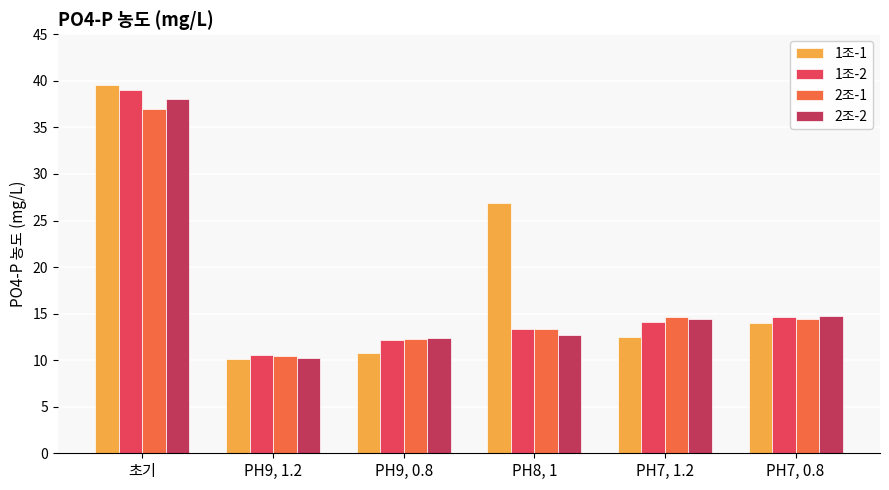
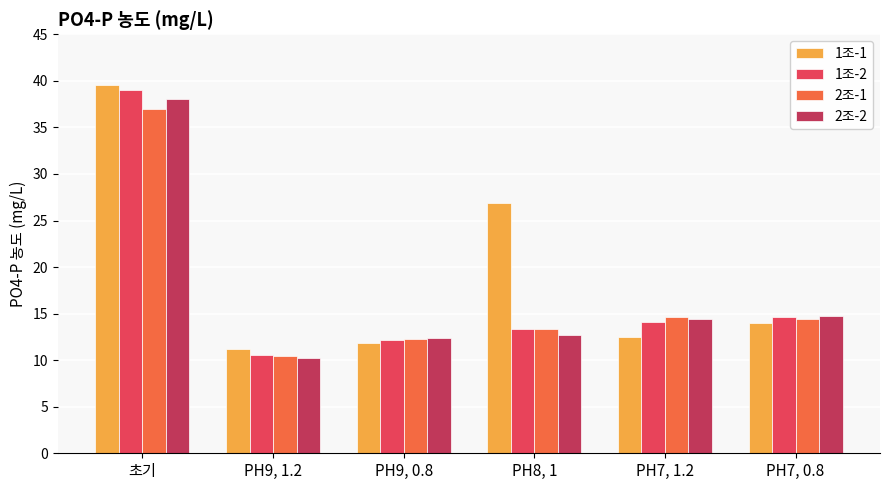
  {
    "1조-1": {
      "초기": 40,
-     "PH9, 1.2": 10,
-     "PH9, 0.8": 11,
+     "PH9, 1.2": 11,
+     "PH9, 0.8": 12,
      "PH8, 1": 27,
      "PH7, 1.2": 12,
      "PH7, 0.8": 14
    }
  }
